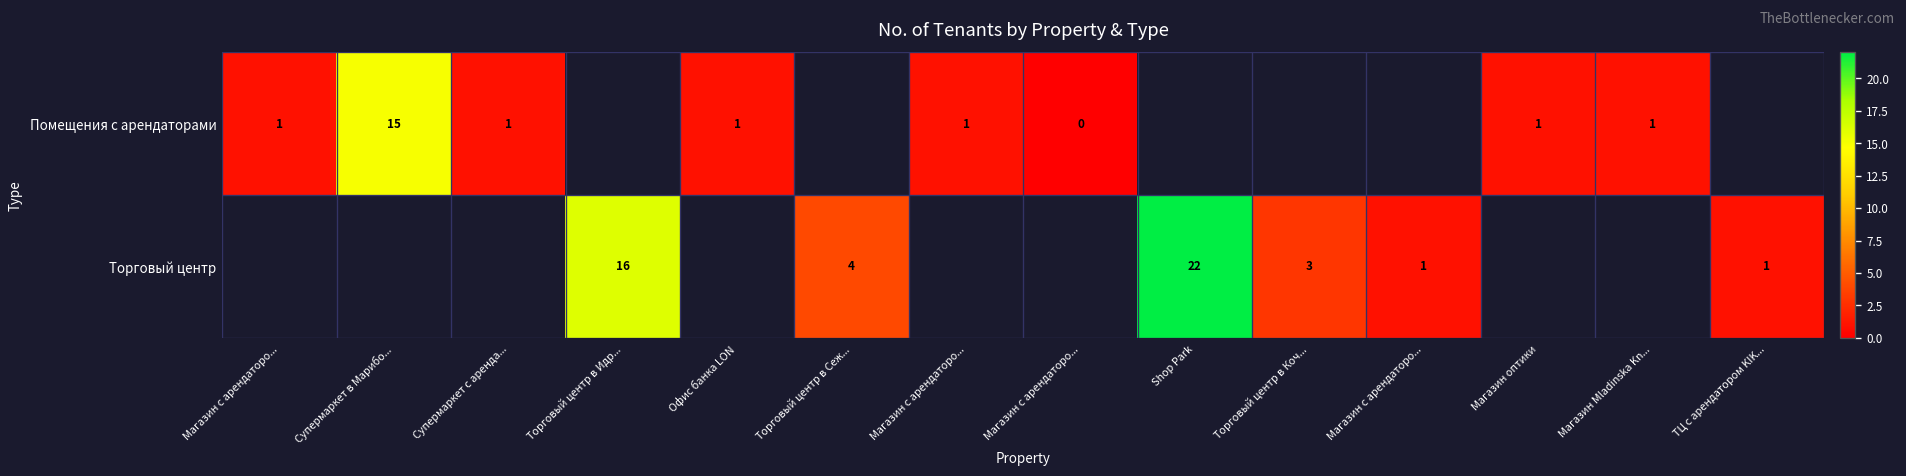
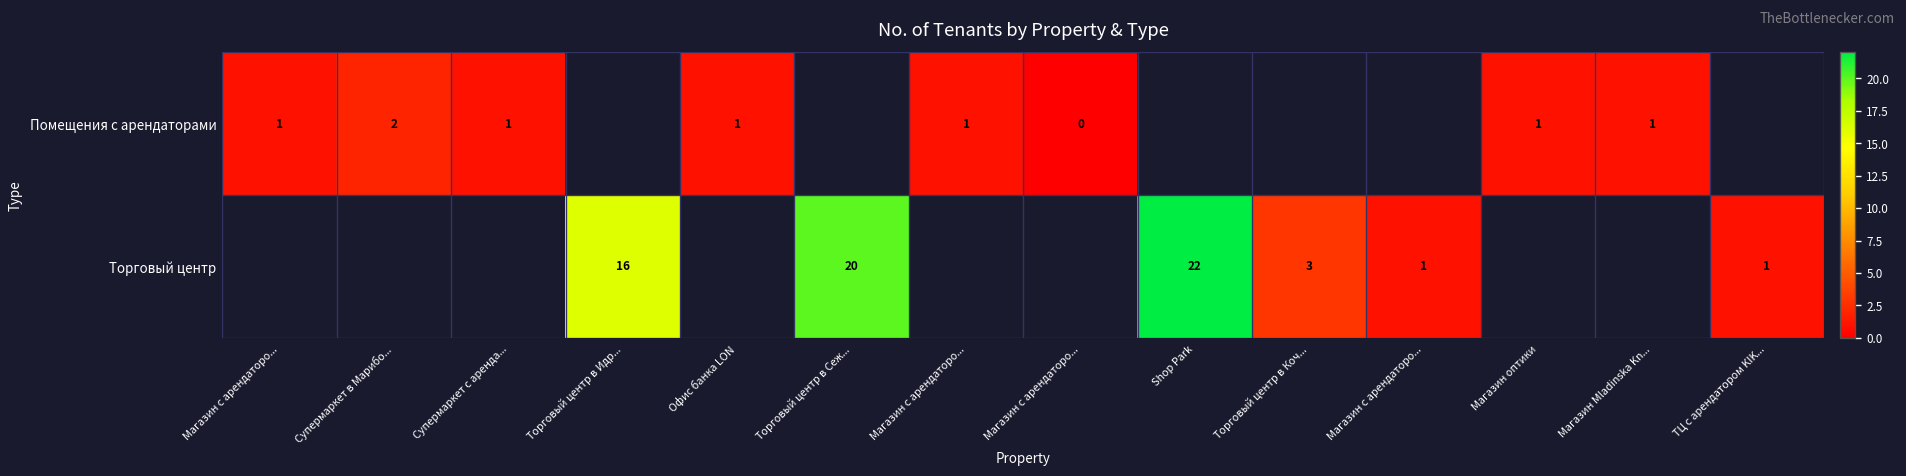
  {
    "Помещения с арендаторами": {
-     "Супермаркет в Марибо...": 15,
+     "Супермаркет в Марибо...": 2,
      "Супермаркет с аренда...": 1,
      "Офис банка LON": 1,
      "Магазин оптики": 1,
      "Магазин Mladinska Kn...": 1
    },
    "Торговый центр": {
      "Торговый центр в Идр...": 16,
-     "Торговый центр в Сеж...": 4,
+     "Торговый центр в Сеж...": 20,
      "Shop Park": 22,
      "Торговый центр в Коч...": 3,
      "Магазин с арендаторо...": 1,
      "ТЦ с арендатором KIK...": 1
    }
  }
